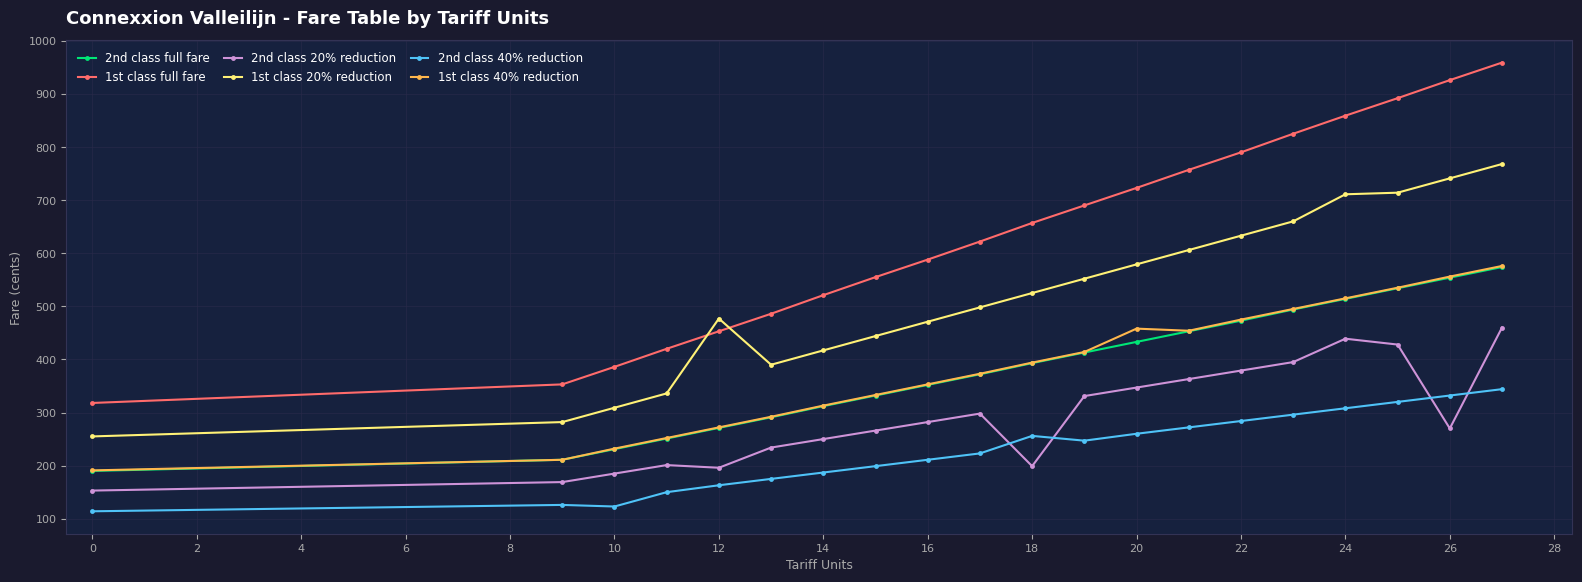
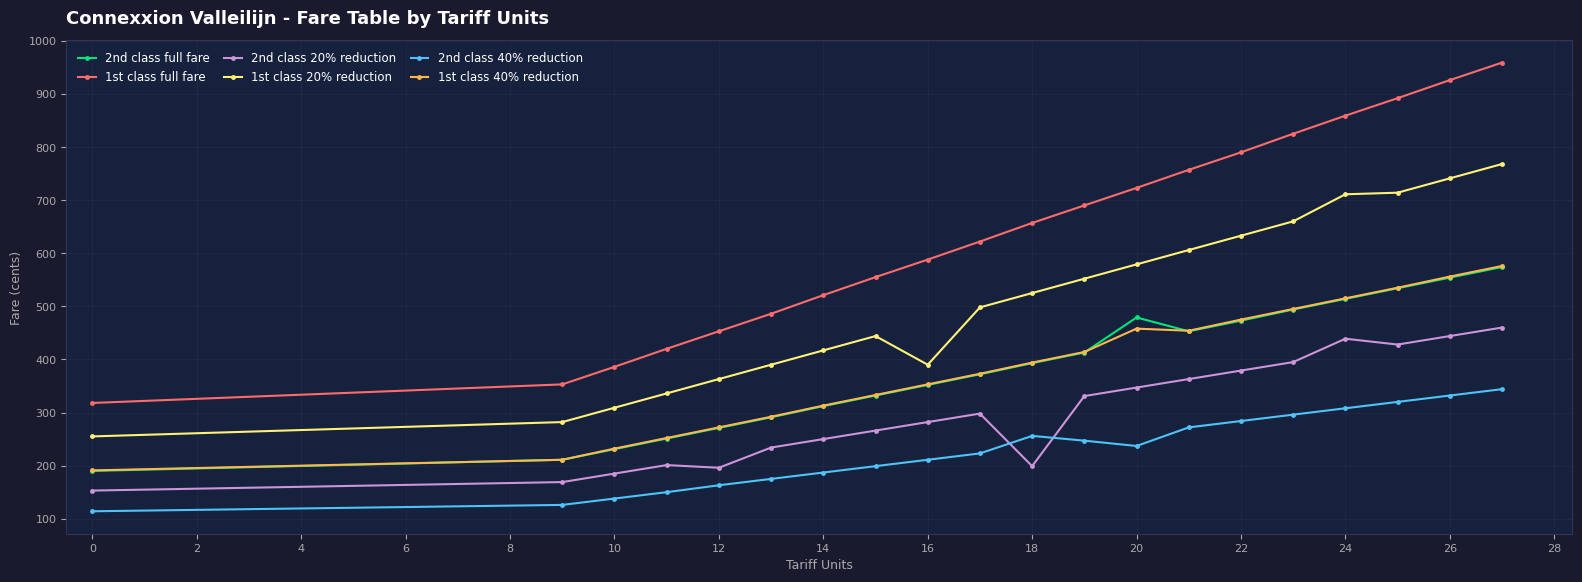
  {
    "2nd class full fare": {
-     "20": 430
+     "20": 480
    },
    "1st class full fare": {
      "0": 320,
      "10": 390,
      "12": 450,
      "14": 520,
      "16": 590,
      "18": 660,
      "20": 720,
      "22": 790,
      "24": 860,
      "26": 930
    },
    "2nd class 20% reduction": {
      "0": 150,
      "10": 190,
      "12": 200,
      "14": 250,
      "16": 280,
      "18": 200,
      "20": 350,
      "22": 380,
      "24": 440,
-     "26": 270
+     "26": 440
    },
    "1st class 20% reduction": {
      "0": 260,
      "10": 310,
-     "12": 480,
+     "12": 360,
      "14": 420,
-     "16": 470,
+     "16": 390,
      "18": 530,
      "20": 580,
      "22": 630,
      "24": 710,
      "26": 740
    },
    "2nd class 40% reduction": {
      "0": 110,
-     "10": 120,
+     "10": 140,
      "12": 160,
      "14": 190,
      "16": 210,
      "18": 260,
-     "20": 260,
+     "20": 240,
      "22": 280,
      "24": 310,
      "26": 330
    },
    "1st class 40% reduction": {
      "20": 460
    }
  }
